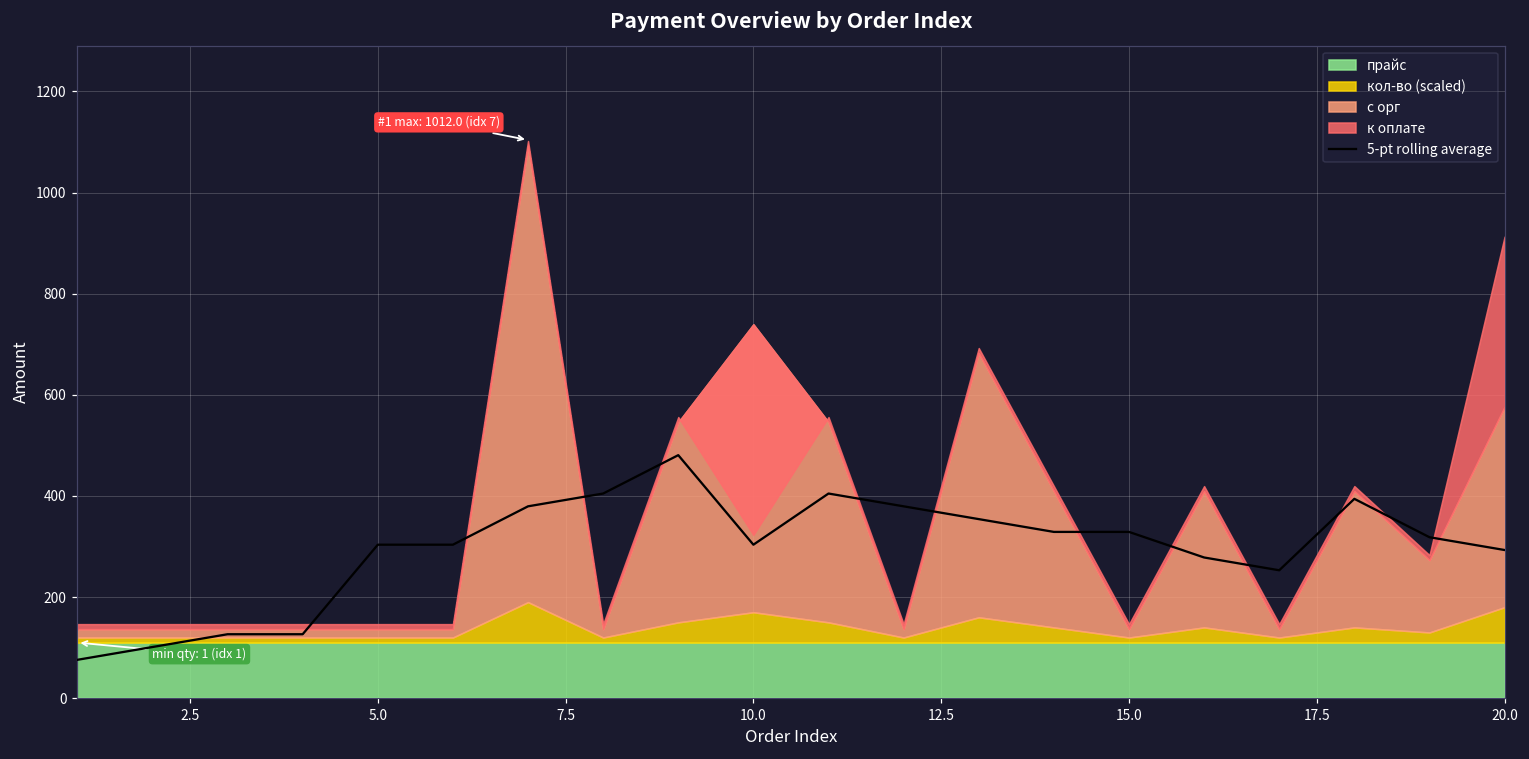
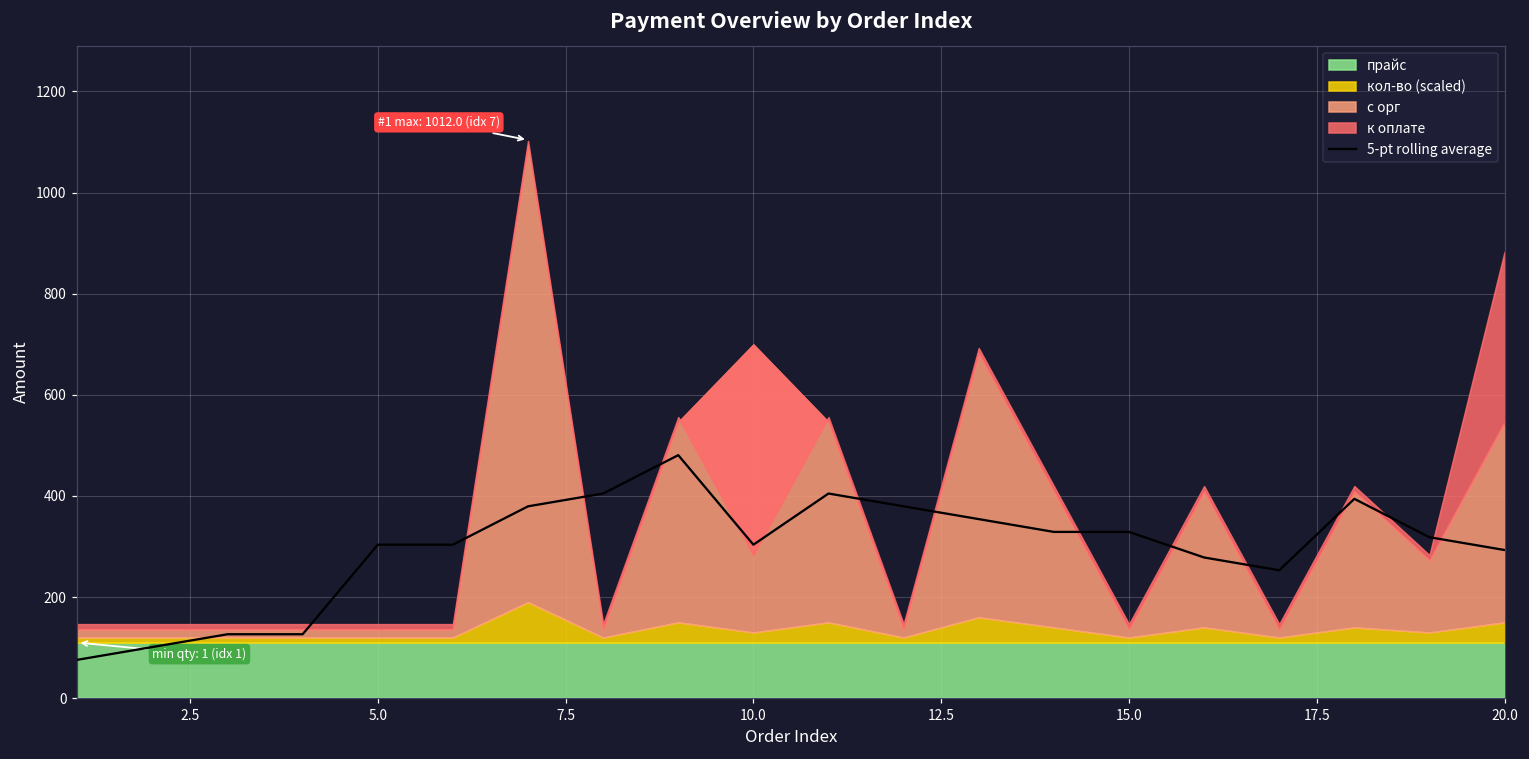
  {
    "5-pt rolling average": {
      "5.0": 300,
      "10.0": 300,
      "15.0": 330,
      "20.0": 290
    },
    "прайс": {
      "5.0": 110,
      "10.0": 110,
      "15.0": 110,
      "20.0": 110
    },
    "кол-во (scaled)": {
      "5.0": 10,
-     "10.0": 60,
+     "10.0": 20,
      "15.0": 10,
-     "20.0": 70
+     "20.0": 40
    }
  }
